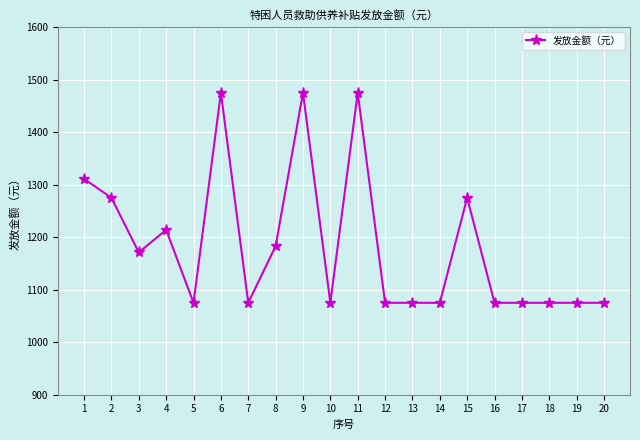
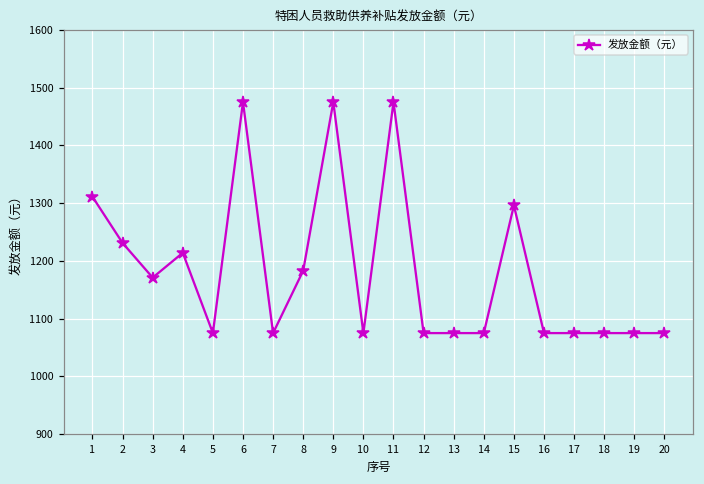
  {
    "1": 1310,
-   "2": 1280,
+   "2": 1230,
    "3": 1170,
    "4": 1210,
    "5": 1080,
    "6": 1480,
    "7": 1080,
    "8": 1180,
    "9": 1480,
    "10": 1080,
    "11": 1480,
    "12": 1080,
    "13": 1080,
    "14": 1080,
-   "15": 1280,
+   "15": 1300,
    "16": 1080,
    "17": 1080,
    "18": 1080,
    "19": 1080,
    "20": 1080
  }
